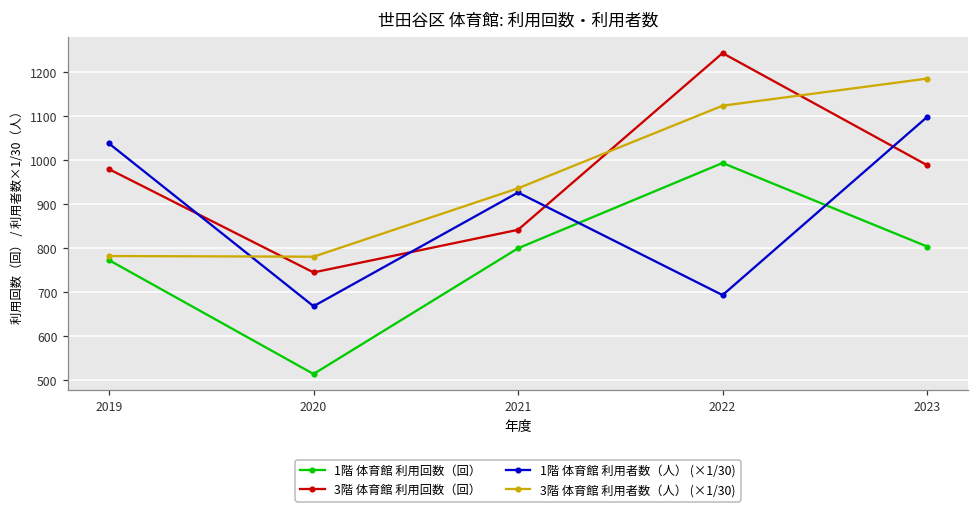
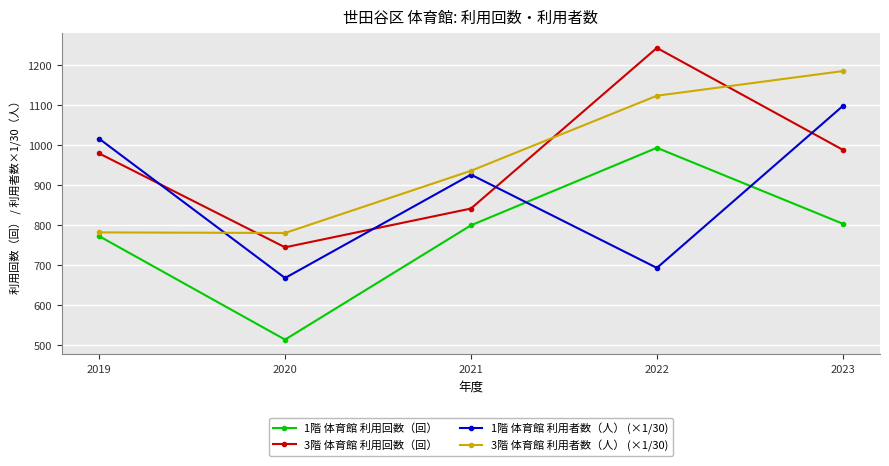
  {
    "1階 体育館 利用回数（回）": {
      "2019": 770,
      "2020": 510,
      "2021": 800,
      "2022": 990,
      "2023": 800
    },
    "3階 体育館 利用回数（回）": {
      "2019": 980,
      "2020": 750,
      "2021": 840,
      "2022": 1240,
      "2023": 990
    },
    "1階 体育館 利用者数（人） (×1/30)": {
-     "2019": 1040,
+     "2019": 1020,
      "2020": 670,
      "2021": 930,
      "2022": 690,
      "2023": 1100
    },
    "3階 体育館 利用者数（人） (×1/30)": {
      "2019": 780,
      "2020": 780,
      "2021": 940,
      "2022": 1120,
      "2023": 1190
    }
  }
